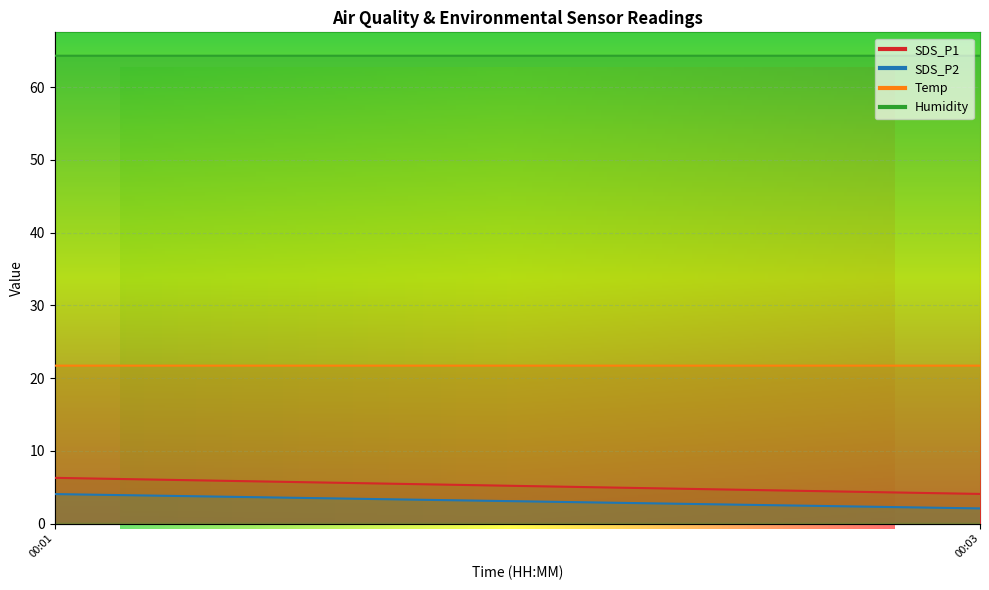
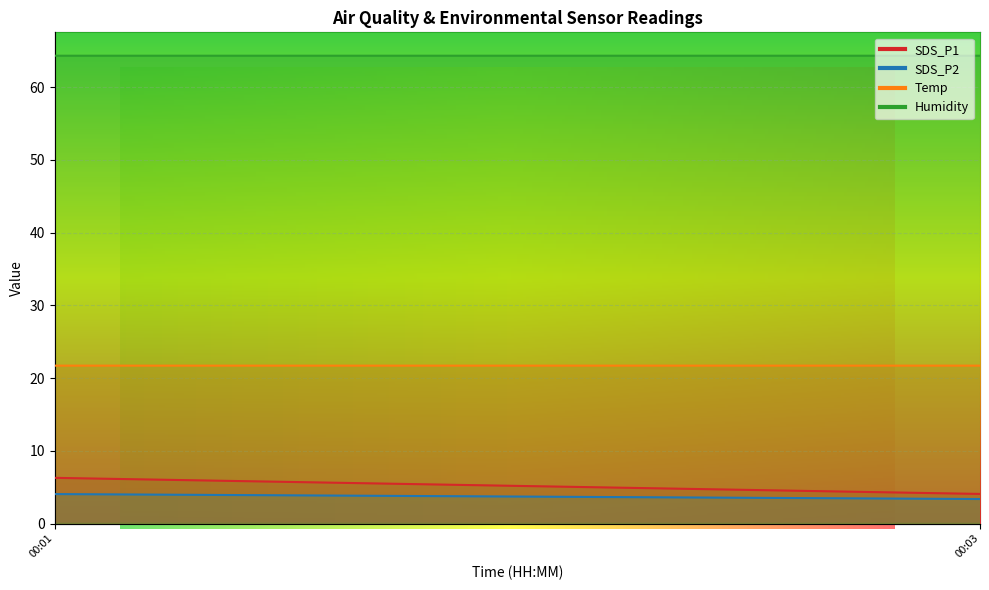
  {
    "SDS_P2": {
      "00:01": 4,
-     "00:03": 2
+     "00:03": 3
    },
    "Humidity": {
      "00:01": 64,
      "00:03": 64
    }
  }
